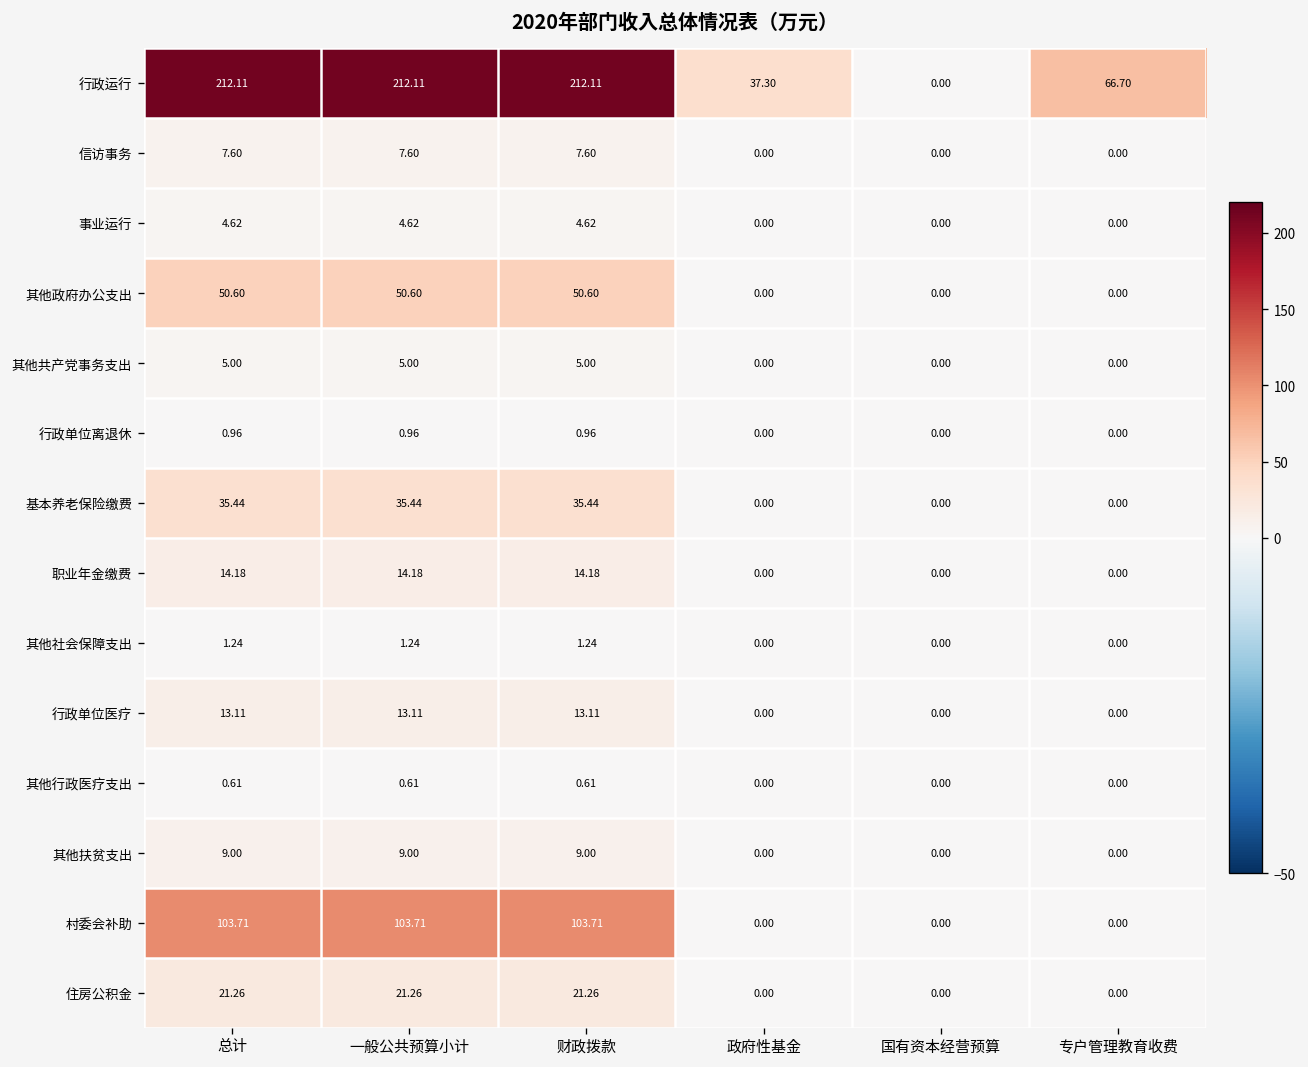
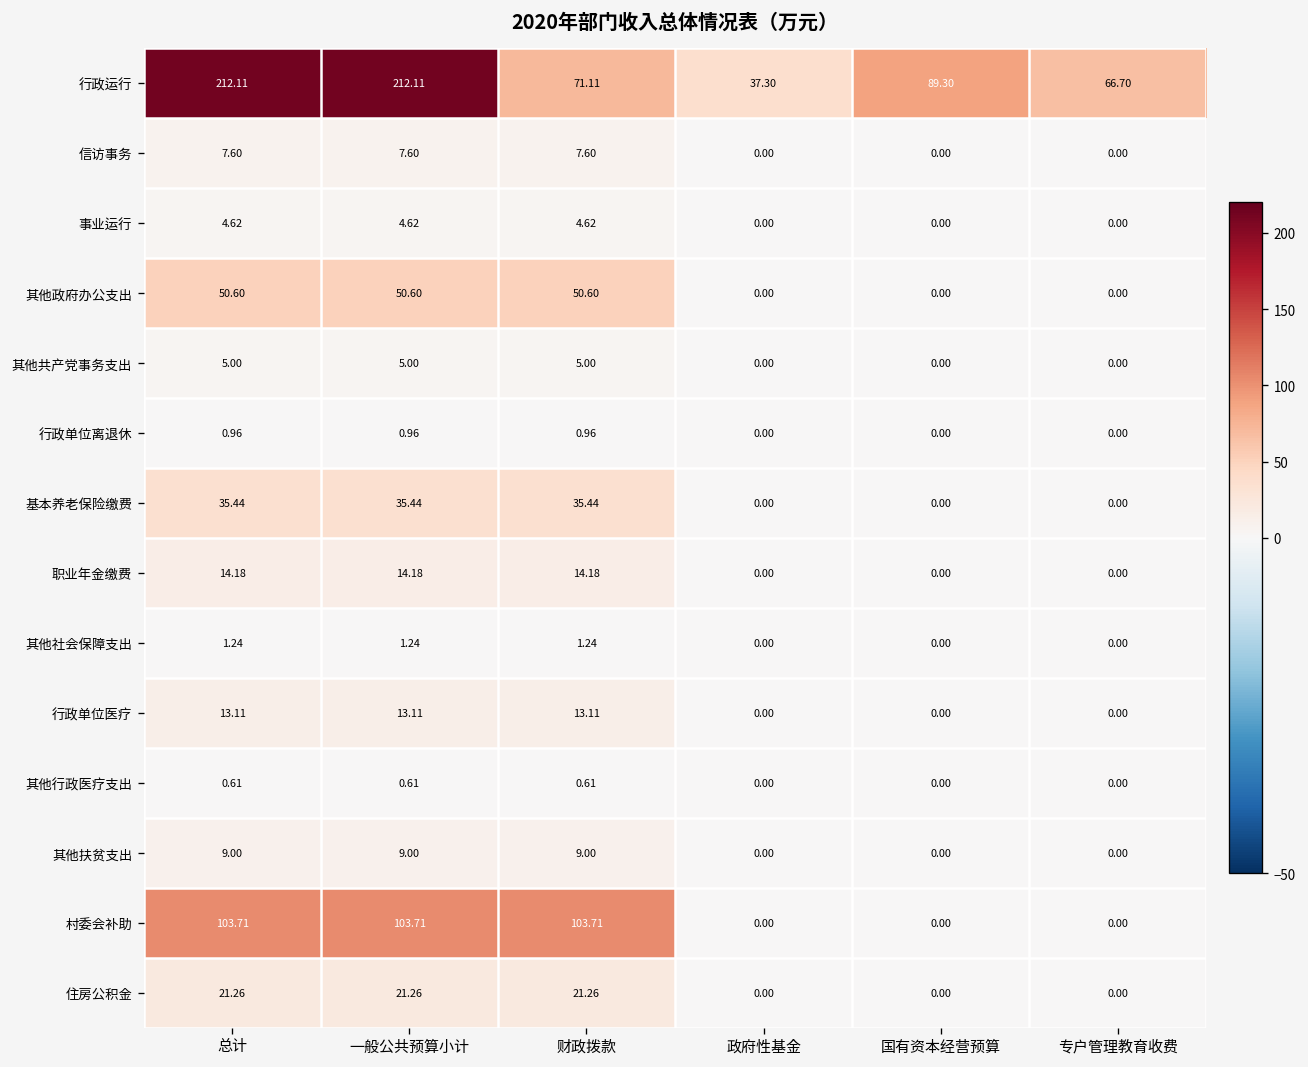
  {
    "行政运行": {
      "总计": 212.11,
      "一般公共预算小计": 212.11,
-     "财政拨款": 212.11,
+     "财政拨款": 71.11,
      "政府性基金": 37.30,
-     "国有资本经营预算": 0.00,
+     "国有资本经营预算": 89.30,
      "专户管理教育收费": 66.70
    },
    "信访事务": {
      "总计": 7.60,
      "一般公共预算小计": 7.60,
      "财政拨款": 7.60,
      "政府性基金": 0.00,
      "国有资本经营预算": 0.00,
      "专户管理教育收费": 0.00
    },
    "事业运行": {
      "总计": 4.62,
      "一般公共预算小计": 4.62,
      "财政拨款": 4.62,
      "政府性基金": 0.00,
      "国有资本经营预算": 0.00,
      "专户管理教育收费": 0.00
    },
    "其他政府办公支出": {
      "总计": 50.60,
      "一般公共预算小计": 50.60,
      "财政拨款": 50.60,
      "政府性基金": 0.00,
      "国有资本经营预算": 0.00,
      "专户管理教育收费": 0.00
    },
    "其他共产党事务支出": {
      "总计": 5.00,
      "一般公共预算小计": 5.00,
      "财政拨款": 5.00,
      "政府性基金": 0.00,
      "国有资本经营预算": 0.00,
      "专户管理教育收费": 0.00
    },
    "行政单位离退休": {
      "总计": 0.96,
      "一般公共预算小计": 0.96,
      "财政拨款": 0.96,
      "政府性基金": 0.00,
      "国有资本经营预算": 0.00,
      "专户管理教育收费": 0.00
    },
    "基本养老保险缴费": {
      "总计": 35.44,
      "一般公共预算小计": 35.44,
      "财政拨款": 35.44,
      "政府性基金": 0.00,
      "国有资本经营预算": 0.00,
      "专户管理教育收费": 0.00
    },
    "职业年金缴费": {
      "总计": 14.18,
      "一般公共预算小计": 14.18,
      "财政拨款": 14.18,
      "政府性基金": 0.00,
      "国有资本经营预算": 0.00,
      "专户管理教育收费": 0.00
    },
    "其他社会保障支出": {
      "总计": 1.24,
      "一般公共预算小计": 1.24,
      "财政拨款": 1.24,
      "政府性基金": 0.00,
      "国有资本经营预算": 0.00,
      "专户管理教育收费": 0.00
    },
    "行政单位医疗": {
      "总计": 13.11,
      "一般公共预算小计": 13.11,
      "财政拨款": 13.11,
      "政府性基金": 0.00,
      "国有资本经营预算": 0.00,
      "专户管理教育收费": 0.00
    },
    "其他行政医疗支出": {
      "总计": 0.61,
      "一般公共预算小计": 0.61,
      "财政拨款": 0.61,
      "政府性基金": 0.00,
      "国有资本经营预算": 0.00,
      "专户管理教育收费": 0.00
    },
    "其他扶贫支出": {
      "总计": 9.00,
      "一般公共预算小计": 9.00,
      "财政拨款": 9.00,
      "政府性基金": 0.00,
      "国有资本经营预算": 0.00,
      "专户管理教育收费": 0.00
    },
    "村委会补助": {
      "总计": 103.71,
      "一般公共预算小计": 103.71,
      "财政拨款": 103.71,
      "政府性基金": 0.00,
      "国有资本经营预算": 0.00,
      "专户管理教育收费": 0.00
    },
    "住房公积金": {
      "总计": 21.26,
      "一般公共预算小计": 21.26,
      "财政拨款": 21.26,
      "政府性基金": 0.00,
      "国有资本经营预算": 0.00,
      "专户管理教育收费": 0.00
    }
  }
